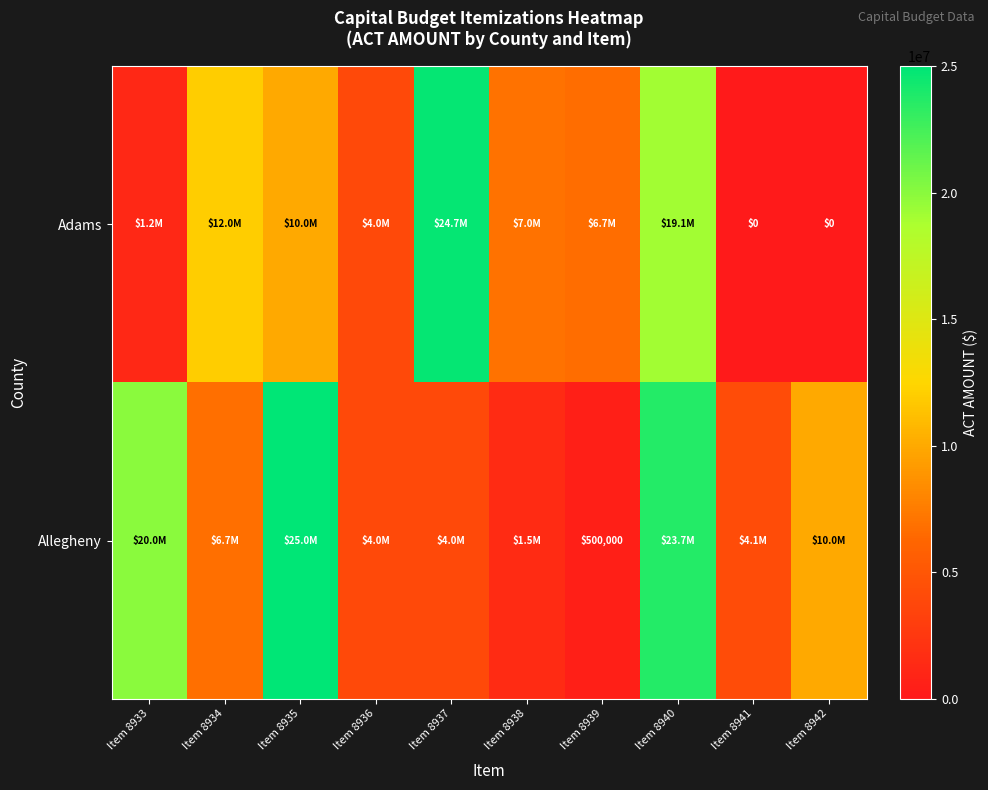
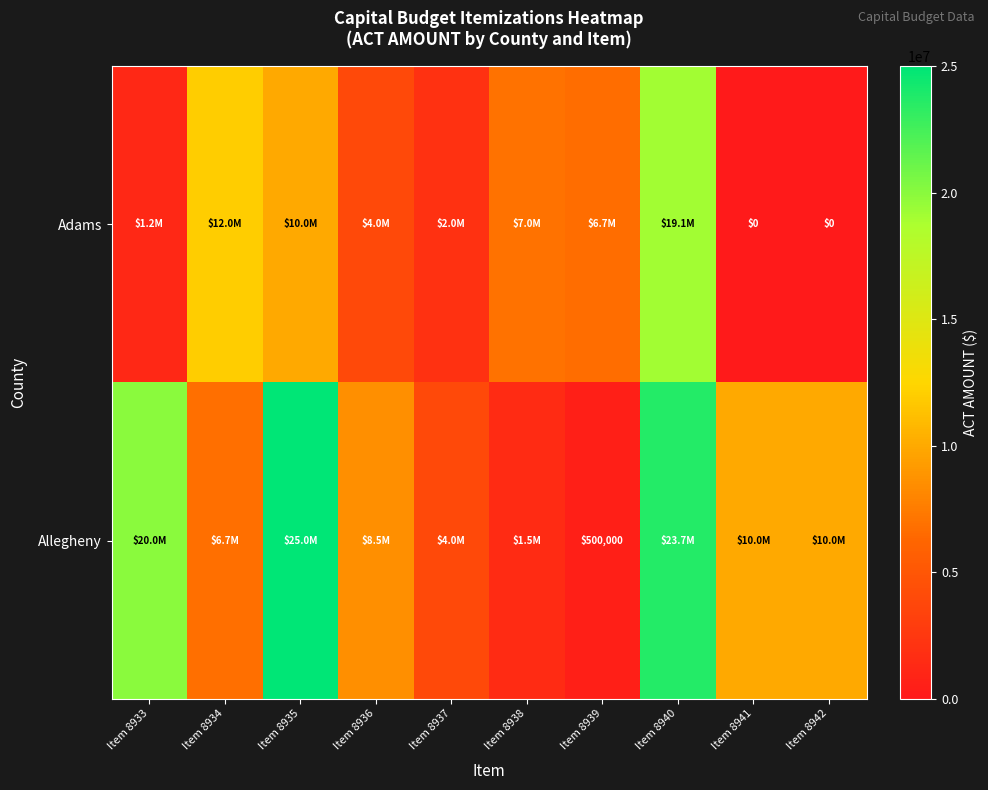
  {
    "Adams": {
      "Item 8933": "$1.2M",
      "Item 8934": "$12.0M",
      "Item 8935": "$10.0M",
      "Item 8936": "$4.0M",
-     "Item 8937": "$24.7M",
+     "Item 8937": "$2.0M",
      "Item 8938": "$7.0M",
      "Item 8939": "$6.7M",
      "Item 8940": "$19.1M",
      "Item 8941": "$0",
      "Item 8942": "$0"
    },
    "Allegheny": {
      "Item 8933": "$20.0M",
      "Item 8934": "$6.7M",
      "Item 8935": "$25.0M",
-     "Item 8936": "$4.0M",
+     "Item 8936": "$8.5M",
      "Item 8937": "$4.0M",
      "Item 8938": "$1.5M",
      "Item 8939": "$500,000",
      "Item 8940": "$23.7M",
-     "Item 8941": "$4.1M",
+     "Item 8941": "$10.0M",
      "Item 8942": "$10.0M"
    }
  }
